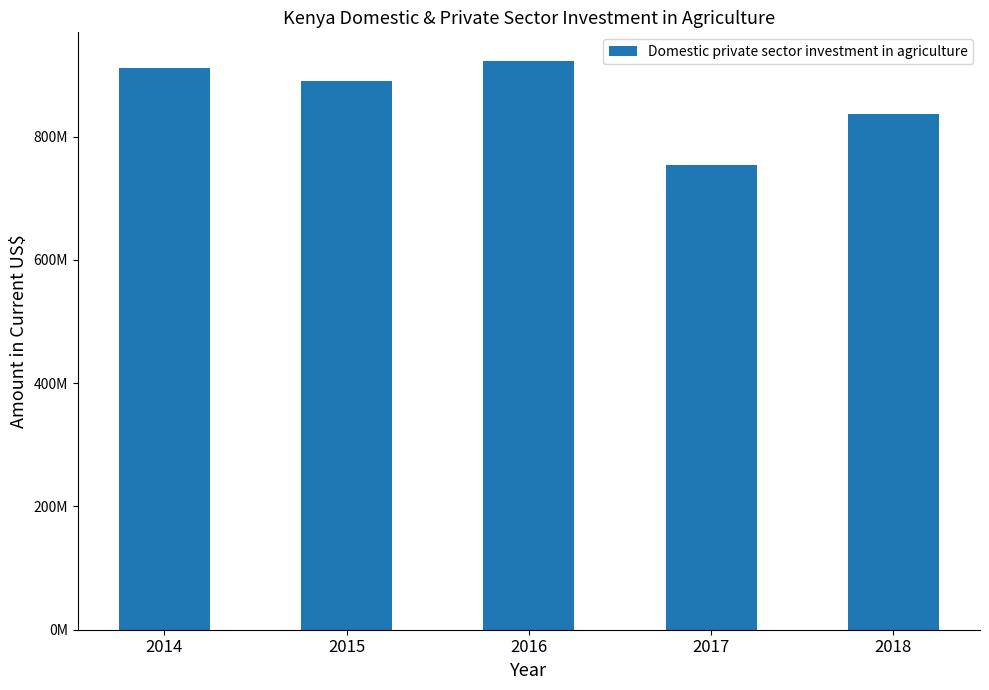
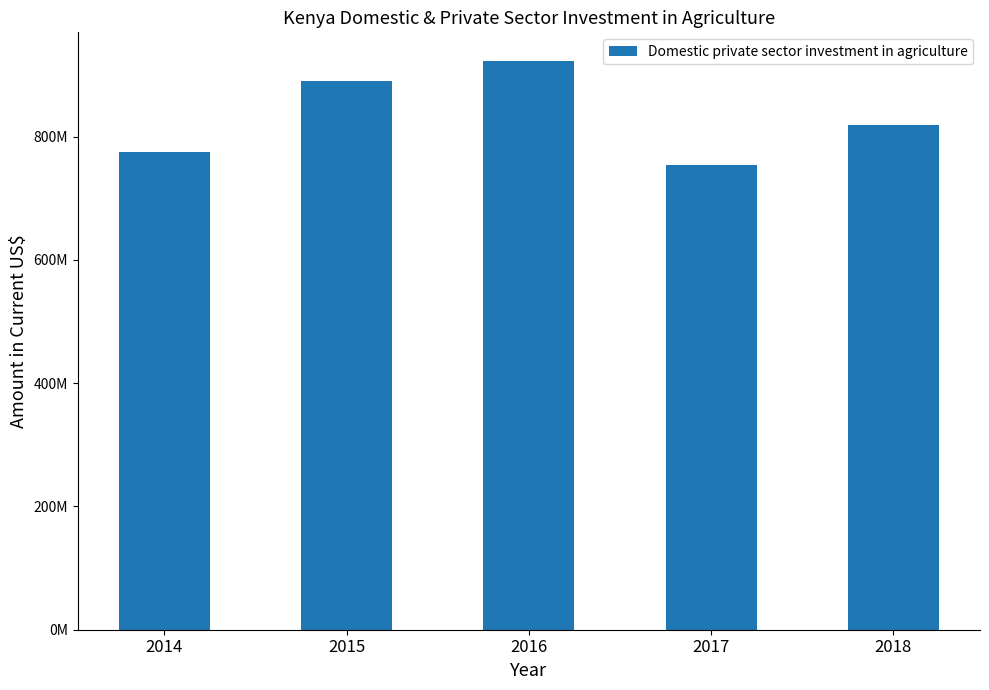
  {
-   "2014": 910000000,
+   "2014": 770000000,
    "2015": 890000000,
    "2016": 920000000,
    "2017": 750000000,
-   "2018": 840000000
+   "2018": 820000000
  }
